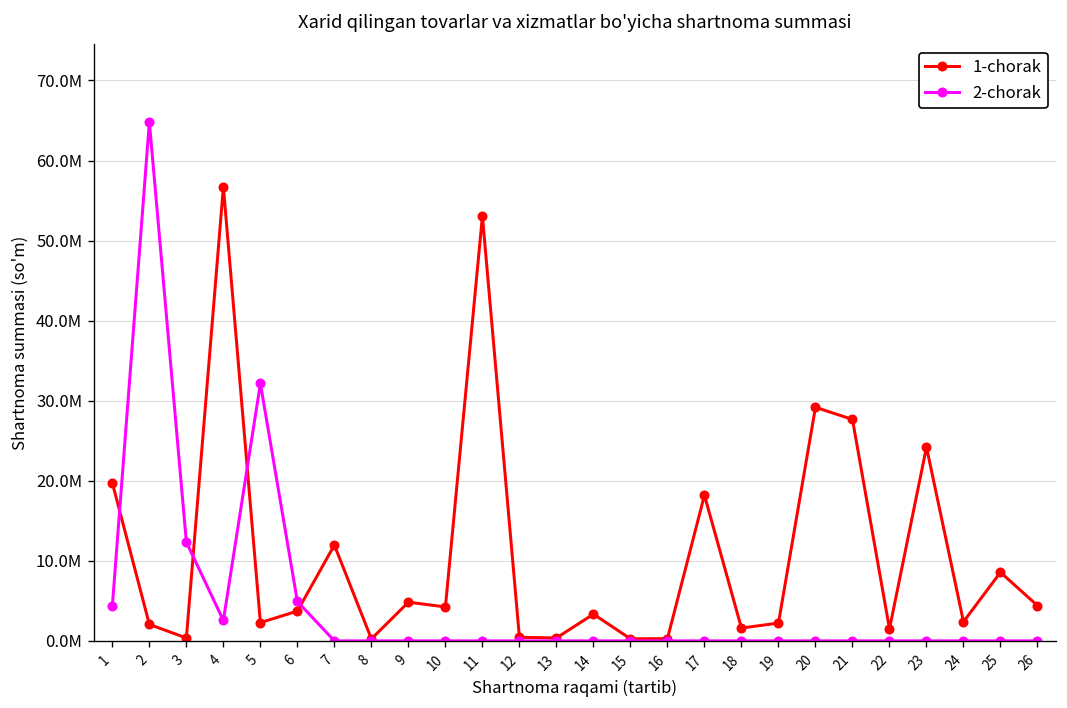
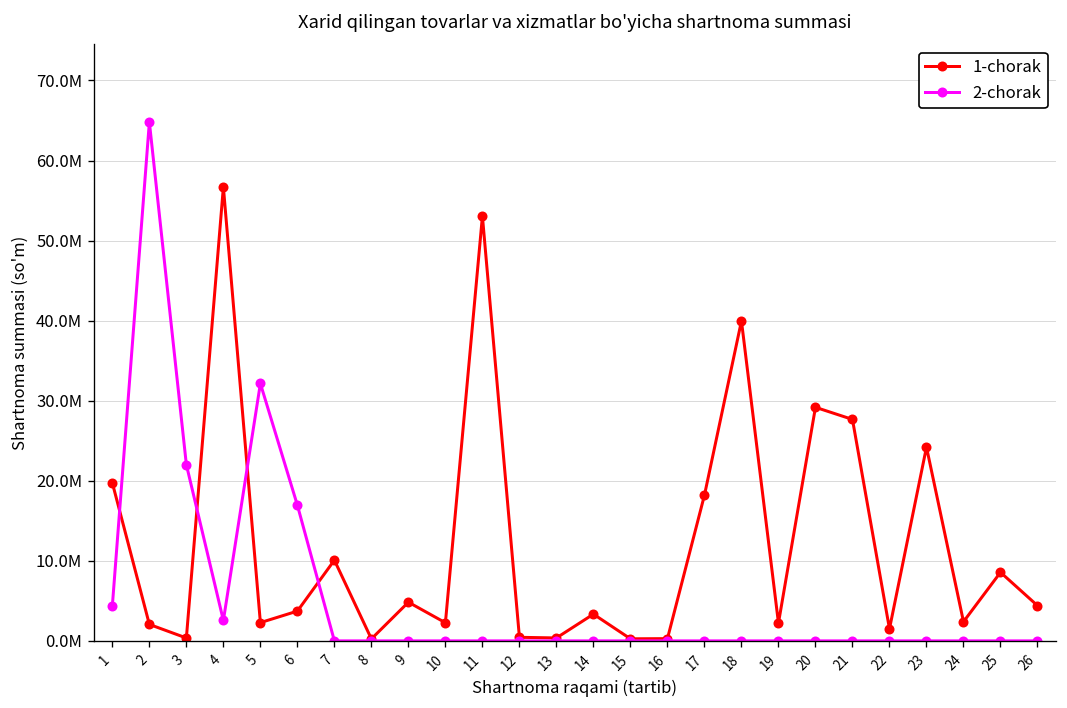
  {
    "1-chorak": {
      "1": 20000000,
      "2": 2000000,
      "3": 0,
      "4": 57000000,
      "5": 2000000,
      "6": 4000000,
-     "7": 12000000,
+     "7": 10000000,
      "9": 5000000,
-     "10": 4000000,
+     "10": 2000000,
      "11": 53000000,
      "12": 0,
      "14": 3000000,
      "17": 18000000,
-     "18": 2000000,
+     "18": 40000000,
      "19": 2000000,
      "20": 29000000,
      "21": 28000000,
      "22": 2000000,
      "23": 24000000,
      "24": 2000000,
      "25": 9000000,
      "26": 4000000
    },
    "2-chorak": {
      "1": 4000000,
      "2": 65000000,
-     "3": 12000000,
+     "3": 22000000,
      "4": 3000000,
      "5": 32000000,
-     "6": 5000000,
+     "6": 17000000,
      "7": 0,
      "9": 0,
      "10": 0,
      "11": 0,
      "12": 0,
      "14": 0,
      "17": 0,
      "18": 0,
      "19": 0,
      "20": 0,
      "21": 0,
      "22": 0,
      "23": 0,
      "24": 0,
      "25": 0,
      "26": 0
    }
  }
